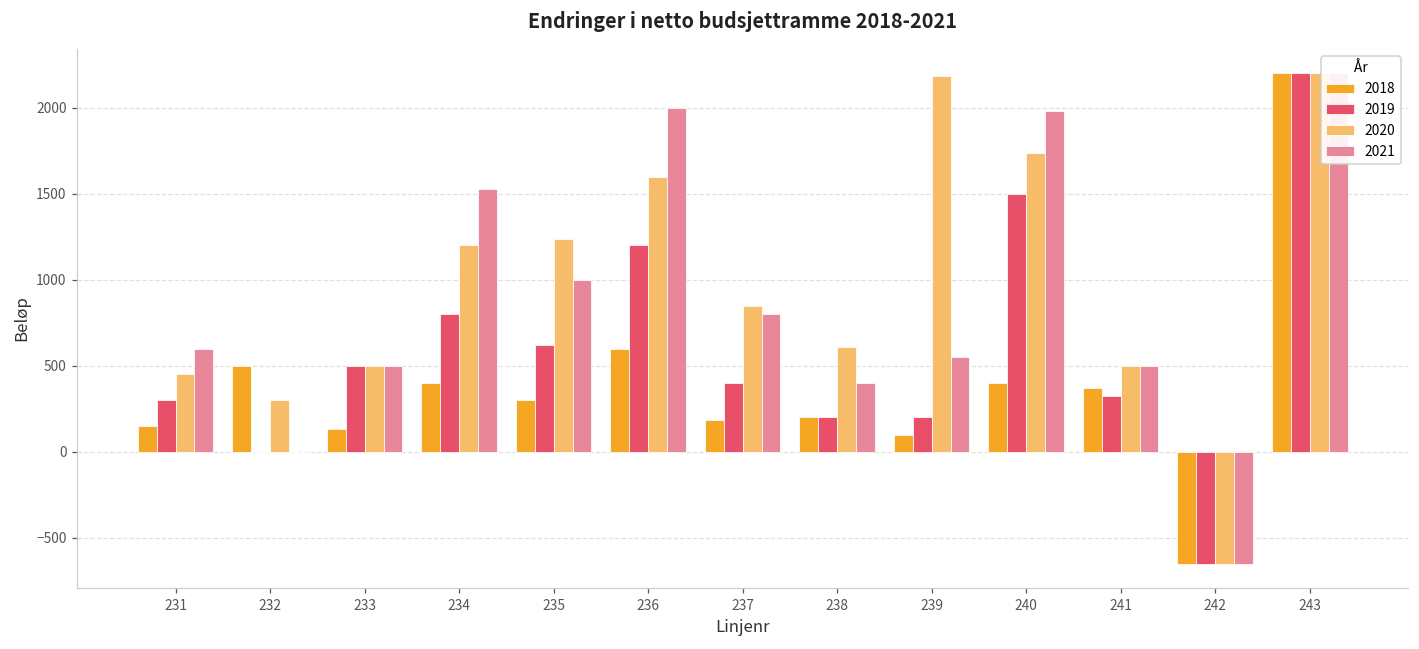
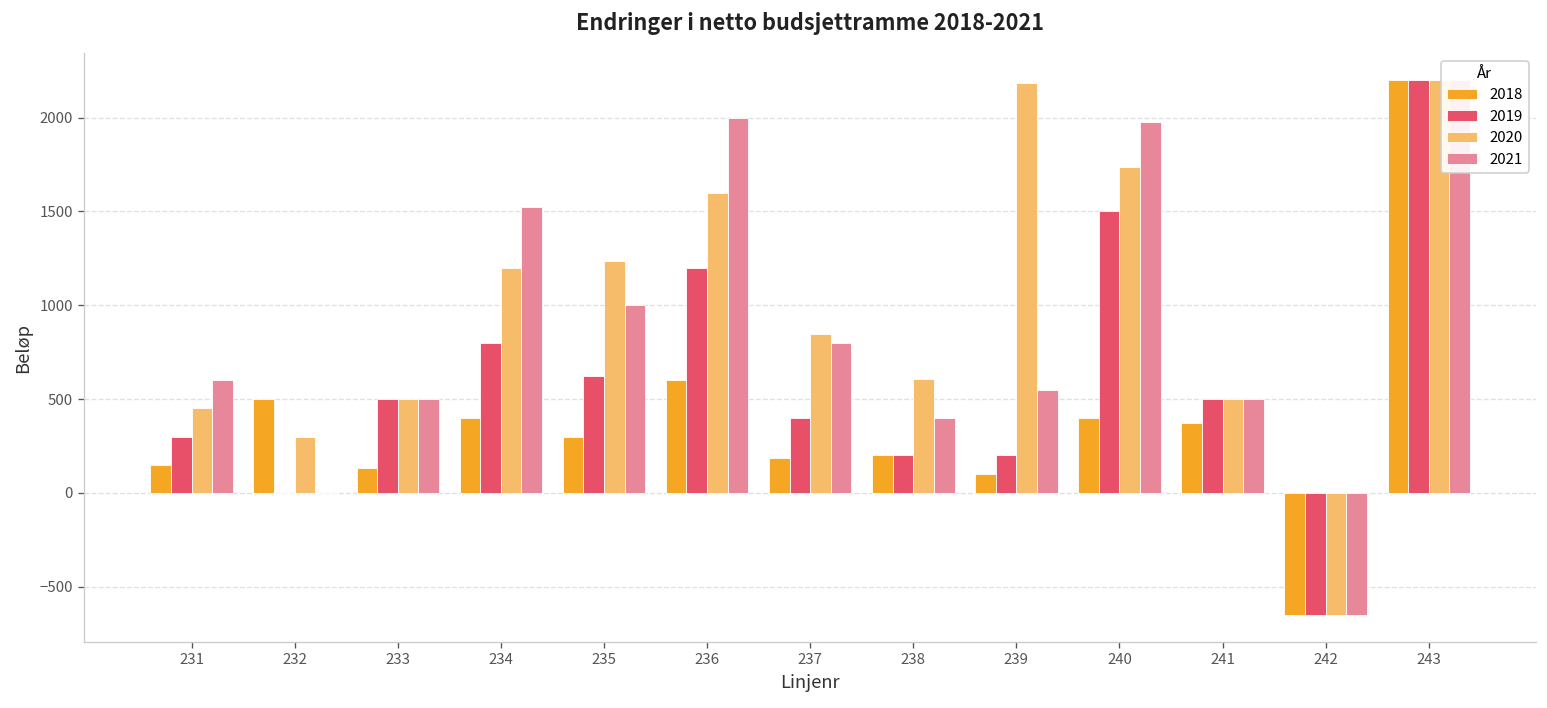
  {
    "2018": {
      "231": 150,
      "232": 500,
      "233": 130,
      "234": 400,
      "235": 300,
      "236": 600,
      "237": 190,
      "238": 200,
      "239": 100,
      "240": 400,
      "241": 370,
      "242": -650,
      "243": 2200
    },
    "2019": {
      "231": 300,
      "232": 0,
      "233": 500,
      "234": 800,
      "235": 620,
      "236": 1200,
      "237": 400,
      "238": 200,
      "239": 200,
      "240": 1500,
-     "241": 320,
+     "241": 500,
      "242": -650,
      "243": 2200
    },
    "2020": {
      "231": 450,
      "232": 300,
      "233": 500,
      "234": 1200,
      "235": 1240,
      "236": 1600,
      "237": 850,
      "238": 610,
      "239": 2180,
      "240": 1740,
      "241": 500,
      "242": -650,
      "243": 2200
    },
    "2021": {
      "231": 600,
      "232": 0,
      "233": 500,
      "234": 1530,
      "235": 1000,
      "236": 2000,
      "237": 800,
      "238": 400,
      "239": 550,
      "240": 1980,
      "241": 500,
      "242": -650
    }
  }
